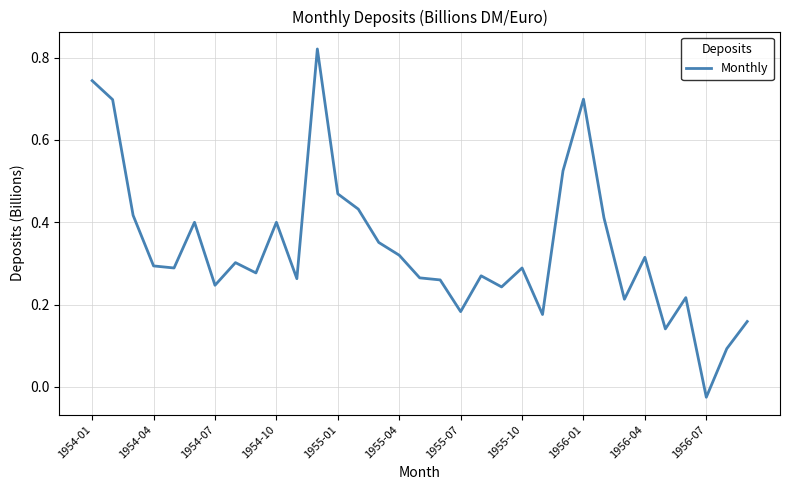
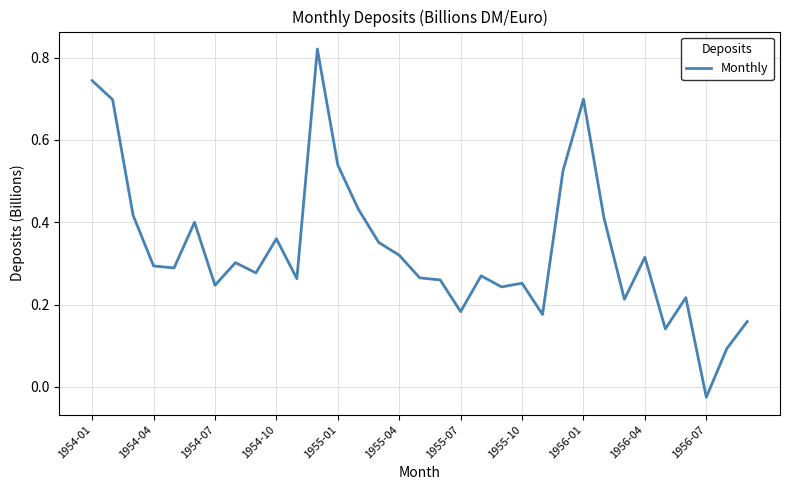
  {
    "1954-01": 0.74,
    "1954-04": 0.29,
    "1954-07": 0.25,
-   "1954-10": 0.40,
-   "1955-01": 0.47,
+   "1954-10": 0.36,
+   "1955-01": 0.54,
    "1955-04": 0.32,
    "1955-07": 0.18,
-   "1955-10": 0.29,
+   "1955-10": 0.25,
    "1956-01": 0.70,
    "1956-04": 0.32,
    "1956-07": -0.03
  }
